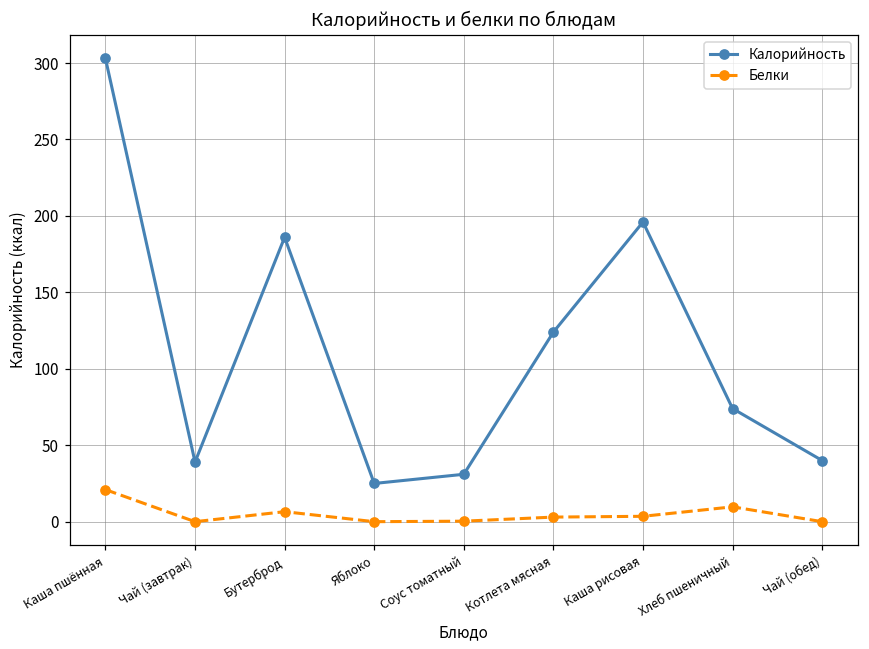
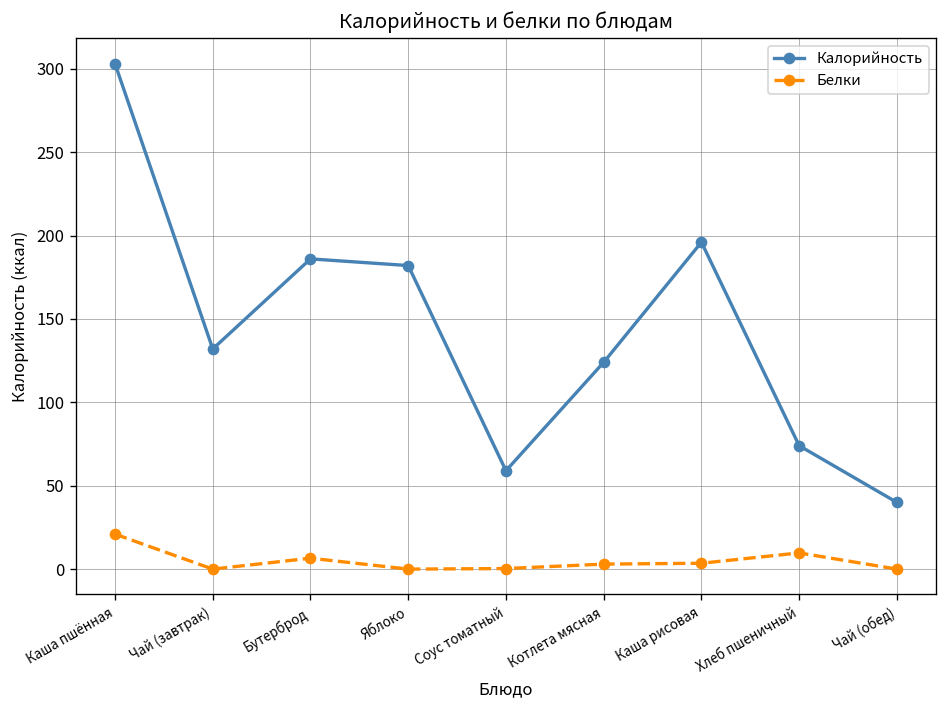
  {
    "Калорийность": {
      "Каша пшённая": 303,
-     "Чай (завтрак)": 39,
+     "Чай (завтрак)": 132,
      "Бутерброд": 186,
-     "Яблоко": 25,
-     "Соус томатный": 31,
+     "Яблоко": 182,
+     "Соус томатный": 59,
      "Котлета мясная": 124,
      "Каша рисовая": 196,
      "Хлеб пшеничный": 74,
      "Чай (обед)": 40
    },
    "Белки": {
      "Каша пшённая": 21,
      "Чай (завтрак)": 0,
      "Бутерброд": 7,
      "Яблоко": 0,
      "Соус томатный": 0,
      "Котлета мясная": 3,
      "Каша рисовая": 4,
      "Хлеб пшеничный": 10,
      "Чай (обед)": 0
    }
  }
